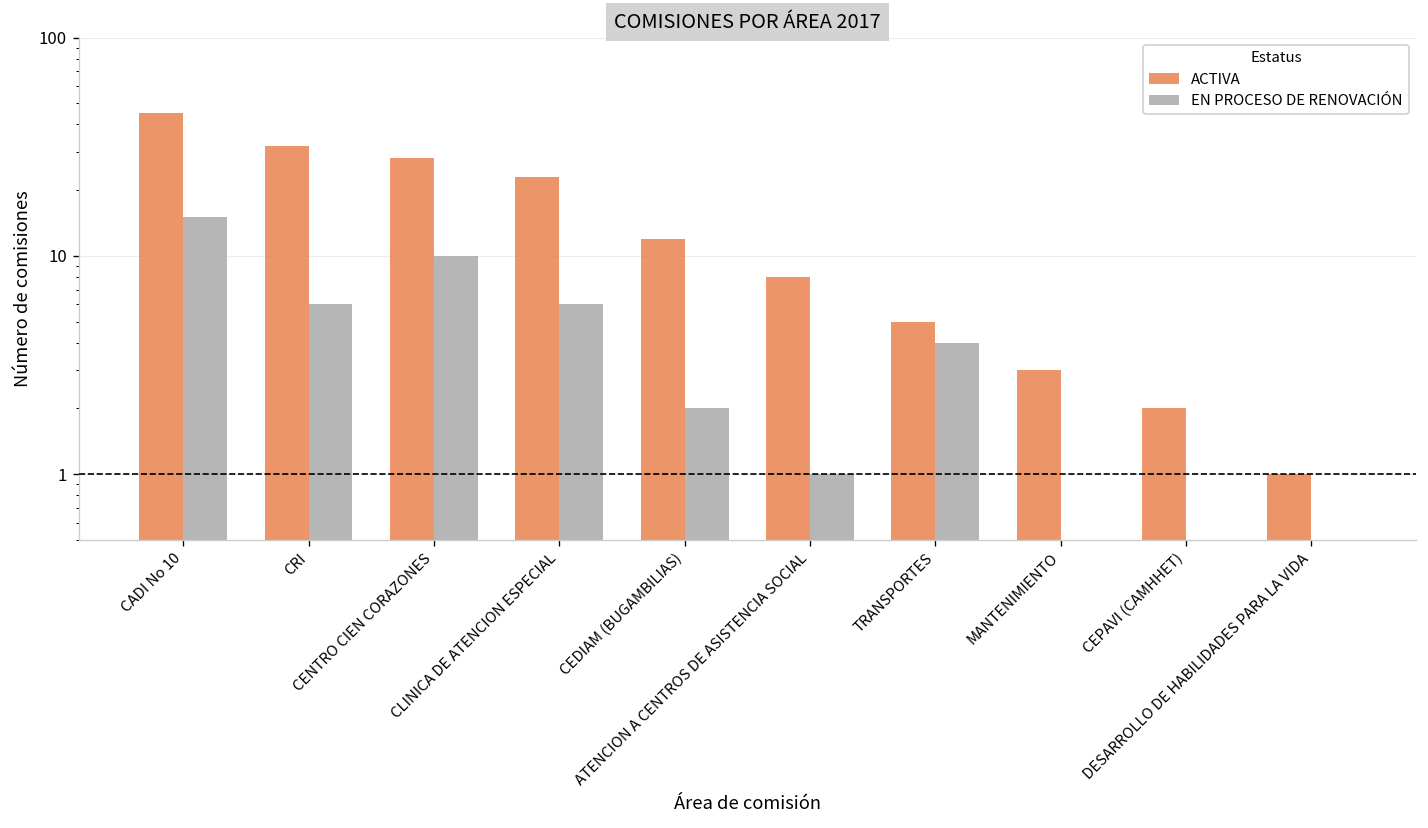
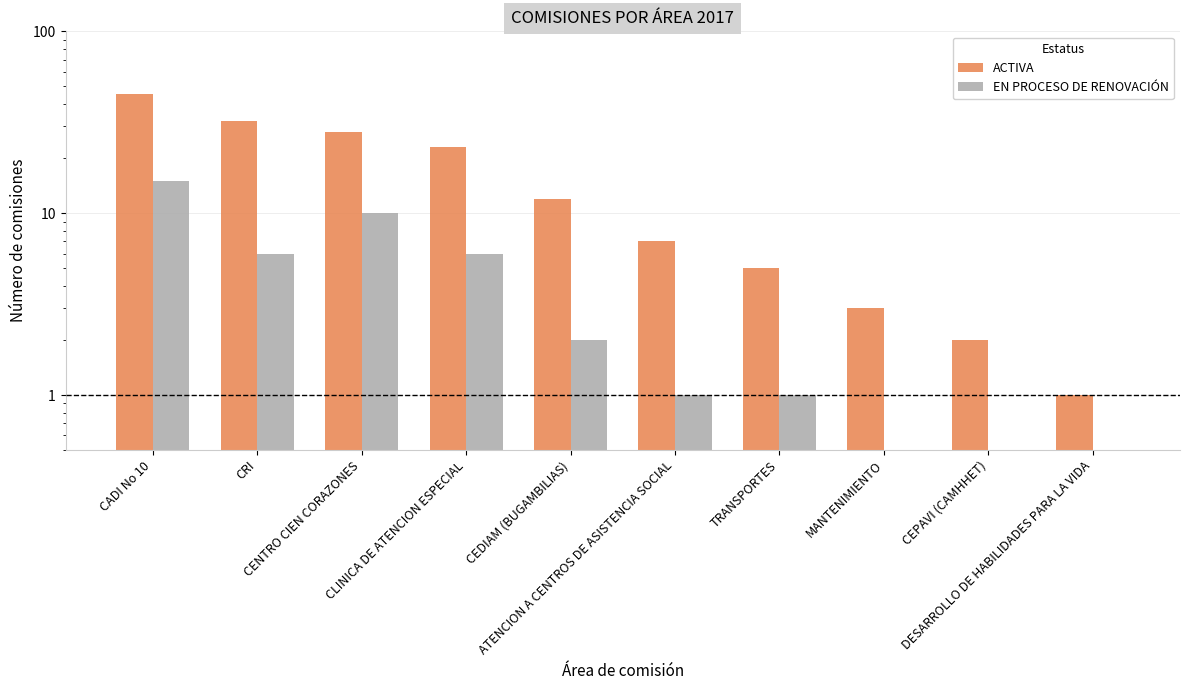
  {
    "ACTIVA": {
      "CADI No 10": 45,
      "CRI": 32,
      "CENTRO CIEN CORAZONES": 28,
      "CLINICA DE ATENCION ESPECIAL": 23,
      "CEDIAM (BUGAMBILIAS)": 12,
-     "ATENCION A CENTROS DE ASISTENCIA SOCIAL": 8,
+     "ATENCION A CENTROS DE ASISTENCIA SOCIAL": 7,
      "TRANSPORTES": 5,
      "MANTENIMIENTO": 3,
      "CEPAVI (CAMHHET)": 2,
      "DESARROLLO DE HABILIDADES PARA LA VIDA": 1
    },
    "EN PROCESO DE RENOVACIÓN": {
      "CADI No 10": 15,
      "CRI": 6,
      "CENTRO CIEN CORAZONES": 10,
      "CLINICA DE ATENCION ESPECIAL": 6,
      "CEDIAM (BUGAMBILIAS)": 2,
      "ATENCION A CENTROS DE ASISTENCIA SOCIAL": 1,
-     "TRANSPORTES": 4
+     "TRANSPORTES": 1
    }
  }
